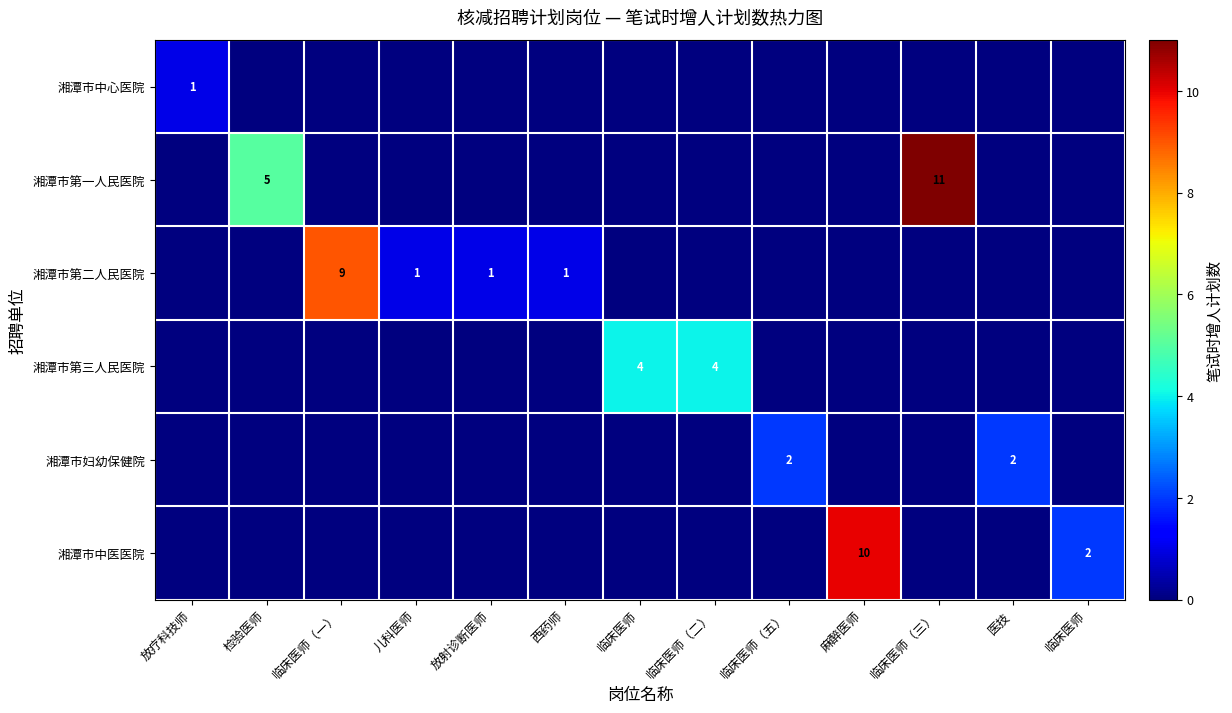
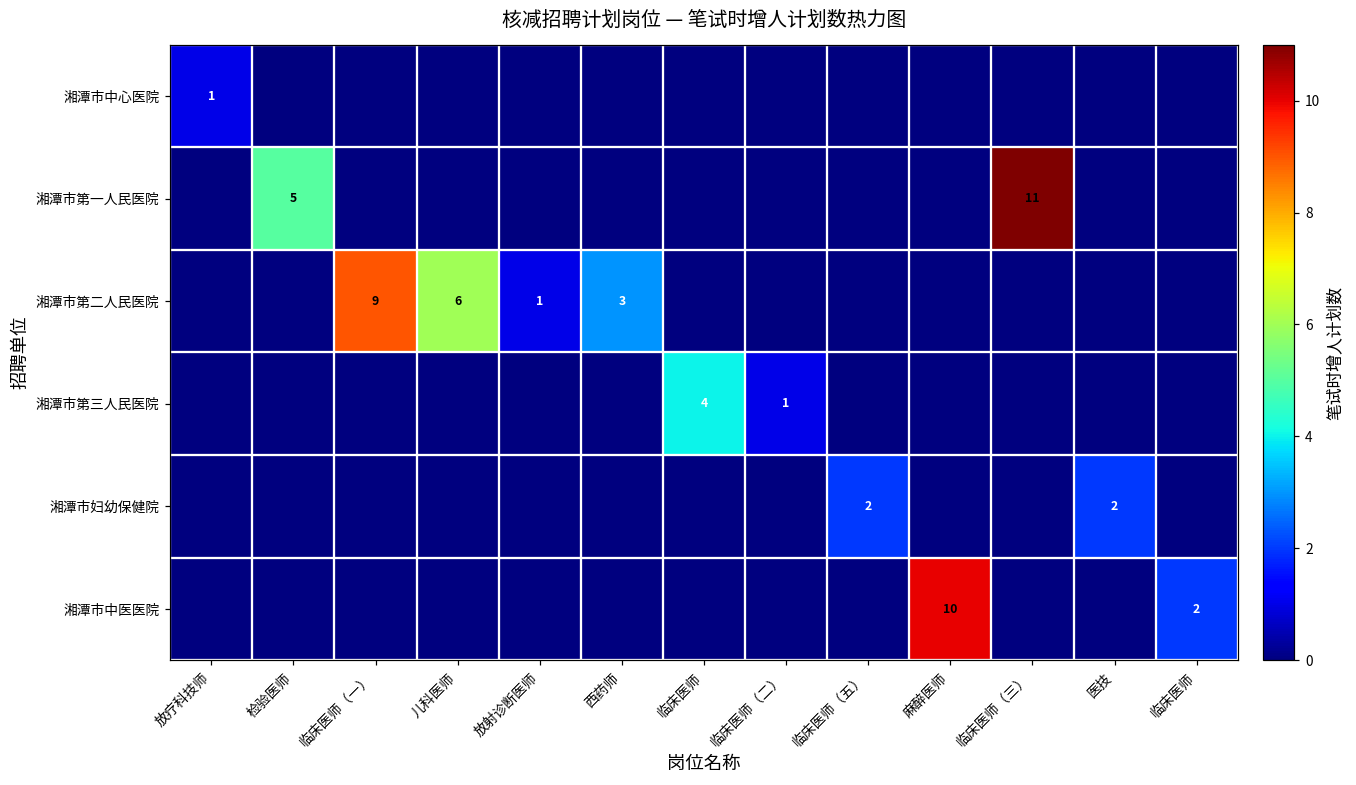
  {
    "湘潭市中心医院": {
      "放疗科技师": 1
    },
    "湘潭市第一人民医院": {
      "检验医师": 5,
      "临床医师（三）": 11
    },
    "湘潭市第二人民医院": {
      "临床医师（一）": 9,
-     "儿科医师": 1,
+     "儿科医师": 6,
      "放射诊断医师": 1,
-     "西药师": 1
+     "西药师": 3
    },
    "湘潭市第三人民医院": {
-     "临床医师（二）": 4
+     "临床医师（二）": 1
    },
    "湘潭市妇幼保健院": {
      "临床医师（五）": 2,
      "医技": 2
    },
    "湘潭市中医医院": {
      "麻醉医师": 10
    }
  }
